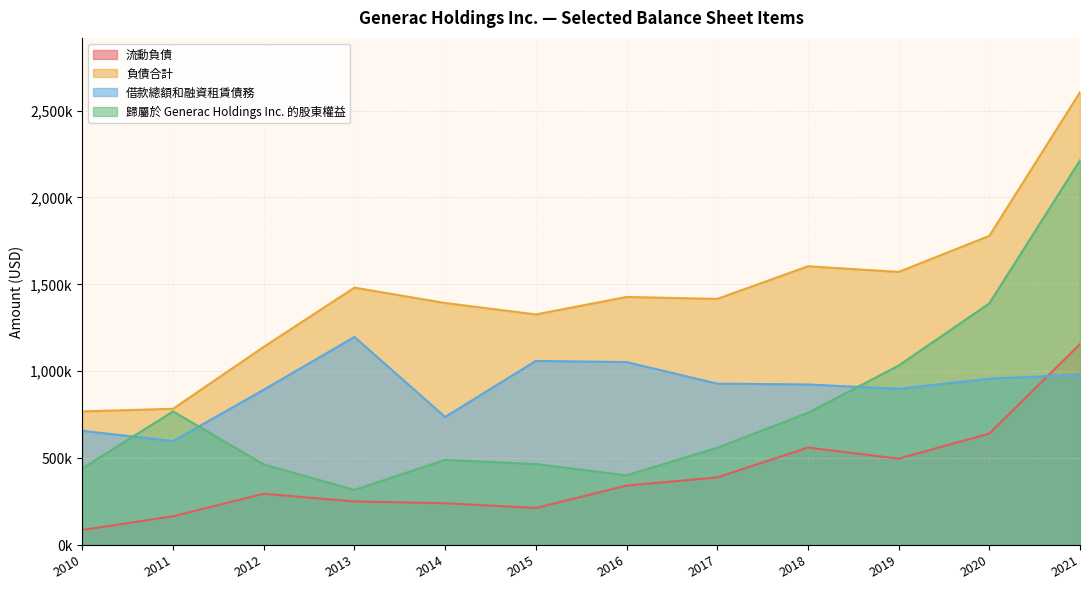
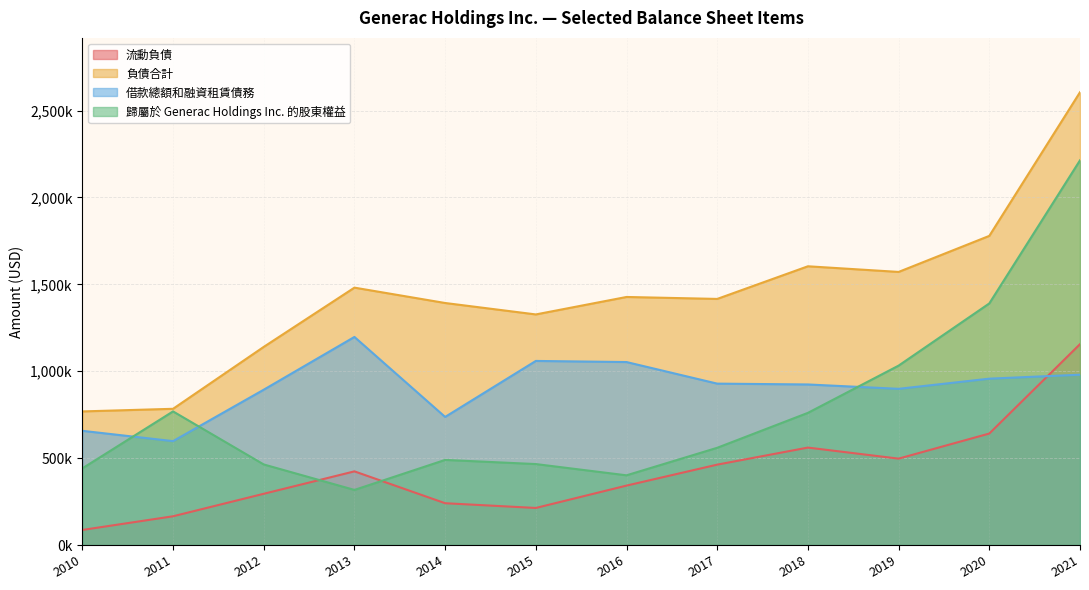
  {
    "流動負債": {
      "2010": "90,000",
      "2011": "170,000",
      "2012": "290,000",
-     "2013": "250,000",
+     "2013": "420,000",
      "2014": "240,000",
      "2015": "210,000",
      "2016": "340,000",
-     "2017": "390,000",
+     "2017": "460,000",
      "2018": "560,000",
      "2019": "500,000",
      "2020": "640,000",
      "2021": "1,160,000"
    },
    "負債合計": {
      "2010": "770,000",
      "2011": "780,000",
      "2012": "1,140,000",
      "2013": "1,480,000",
      "2014": "1,390,000",
      "2015": "1,330,000",
      "2016": "1,430,000",
      "2017": "1,420,000",
      "2018": "1,600,000",
      "2019": "1,570,000",
      "2020": "1,780,000",
      "2021": "2,610,000"
    },
    "借款總額和融資租賃債務": {
      "2010": "660,000",
      "2011": "600,000",
      "2012": "890,000",
      "2013": "1,200,000",
      "2014": "740,000",
      "2015": "1,060,000",
      "2016": "1,050,000",
      "2017": "930,000",
      "2018": "920,000",
      "2019": "900,000",
      "2020": "960,000",
      "2021": "980,000"
    },
    "歸屬於 Generac Holdings Inc. 的股東權益": {
      "2010": "440,000",
      "2011": "770,000",
      "2012": "460,000",
      "2013": "320,000",
      "2014": "490,000",
      "2015": "470,000",
      "2016": "400,000",
      "2017": "560,000",
      "2018": "760,000",
      "2019": "1,030,000",
      "2020": "1,390,000",
      "2021": "2,210,000"
    }
  }
